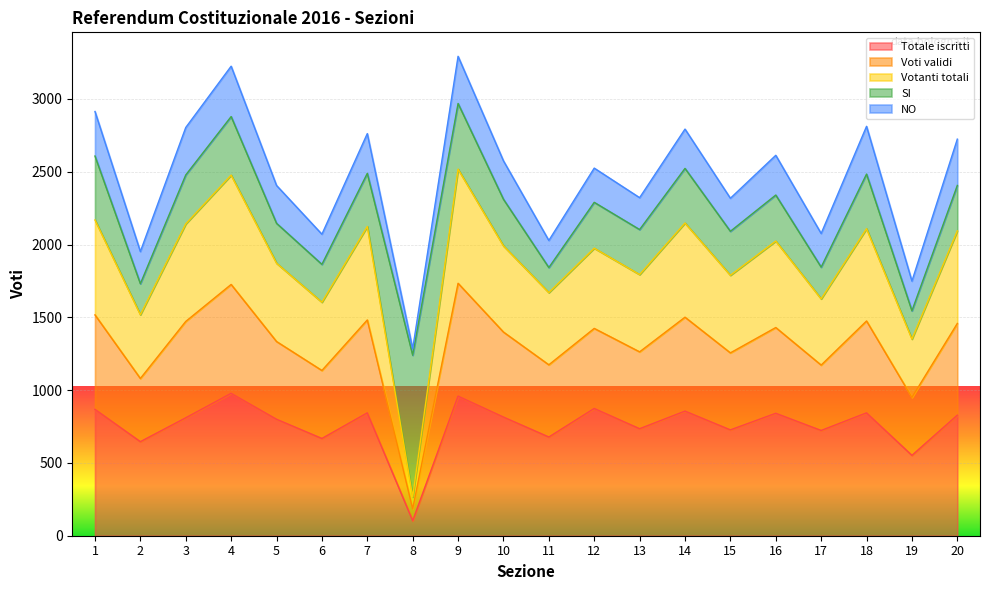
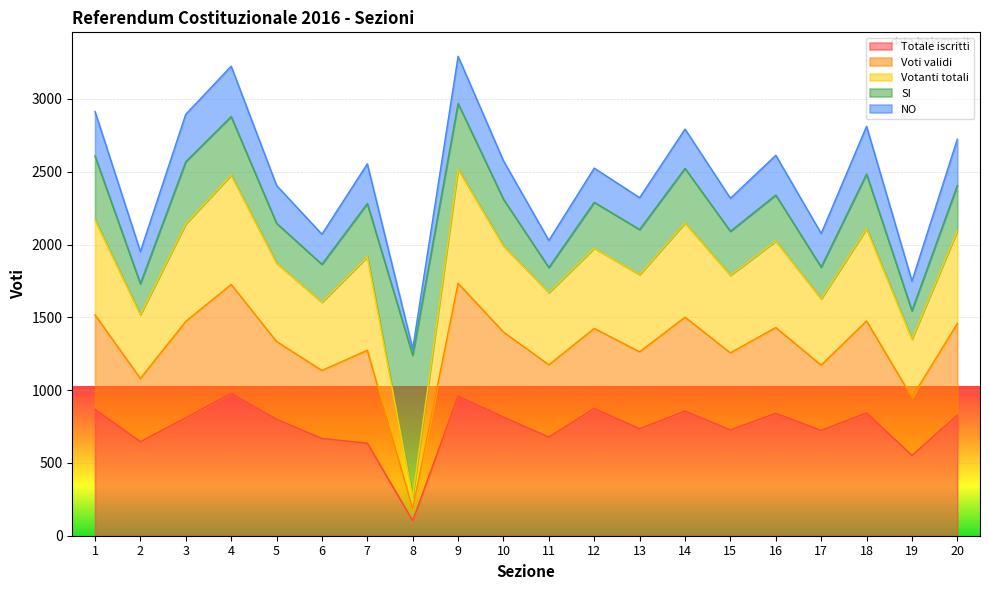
  {
    "Totale iscritti": {
      "1": 870,
      "2": 650,
      "3": 810,
      "4": 980,
      "5": 800,
      "6": 670,
-     "7": 840,
+     "7": 640,
      "8": 100,
      "9": 960,
      "10": 820,
      "11": 680,
      "12": 870,
      "13": 740,
      "14": 860,
      "15": 730,
      "16": 840,
      "17": 720,
      "18": 840,
      "19": 550,
      "20": 830
    },
    "SI": {
      "1": 440,
      "2": 210,
-     "3": 340,
+     "3": 430,
      "4": 400,
      "5": 270,
      "6": 260,
      "7": 370,
      "8": 970,
      "9": 450,
      "10": 320,
      "11": 170,
      "12": 320,
      "13": 310,
      "14": 380,
      "15": 300,
      "16": 320,
      "17": 220,
      "18": 380,
      "19": 190,
      "20": 310
    },
    "NO": {
      "1": 310,
      "2": 220,
      "3": 330,
      "4": 350,
      "5": 260,
      "6": 210,
      "7": 270,
      "8": 40,
      "9": 320,
      "10": 260,
      "11": 190,
      "12": 240,
      "13": 220,
      "14": 270,
      "15": 230,
      "16": 270,
      "17": 230,
      "18": 330,
      "19": 200,
      "20": 320
    }
  }
